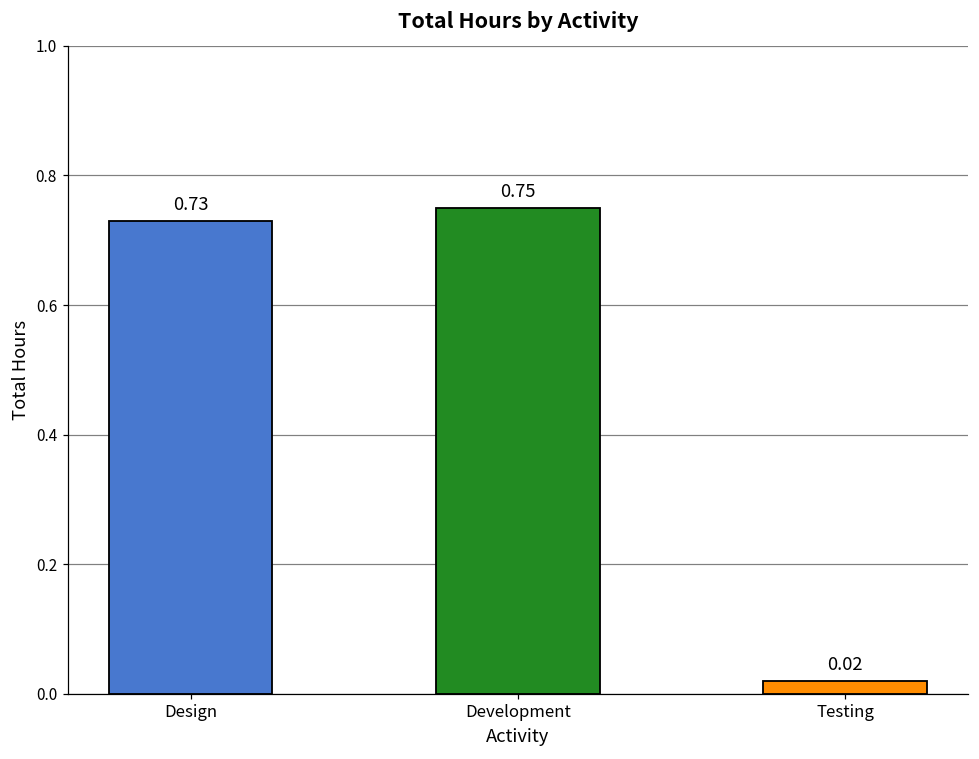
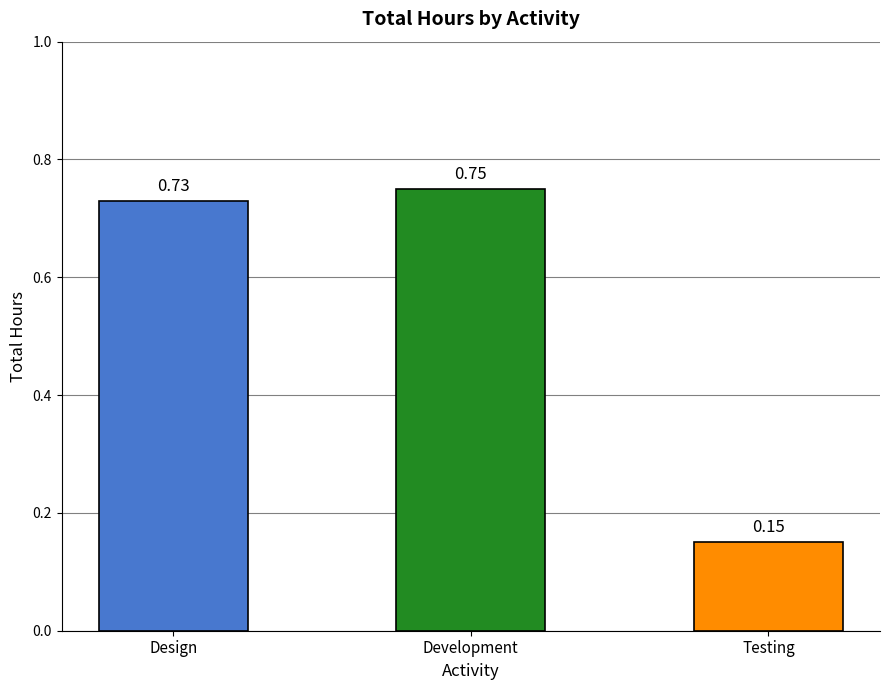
  {
    "Design": 0.73,
    "Development": 0.75,
-   "Testing": 0.02
+   "Testing": 0.15
  }
